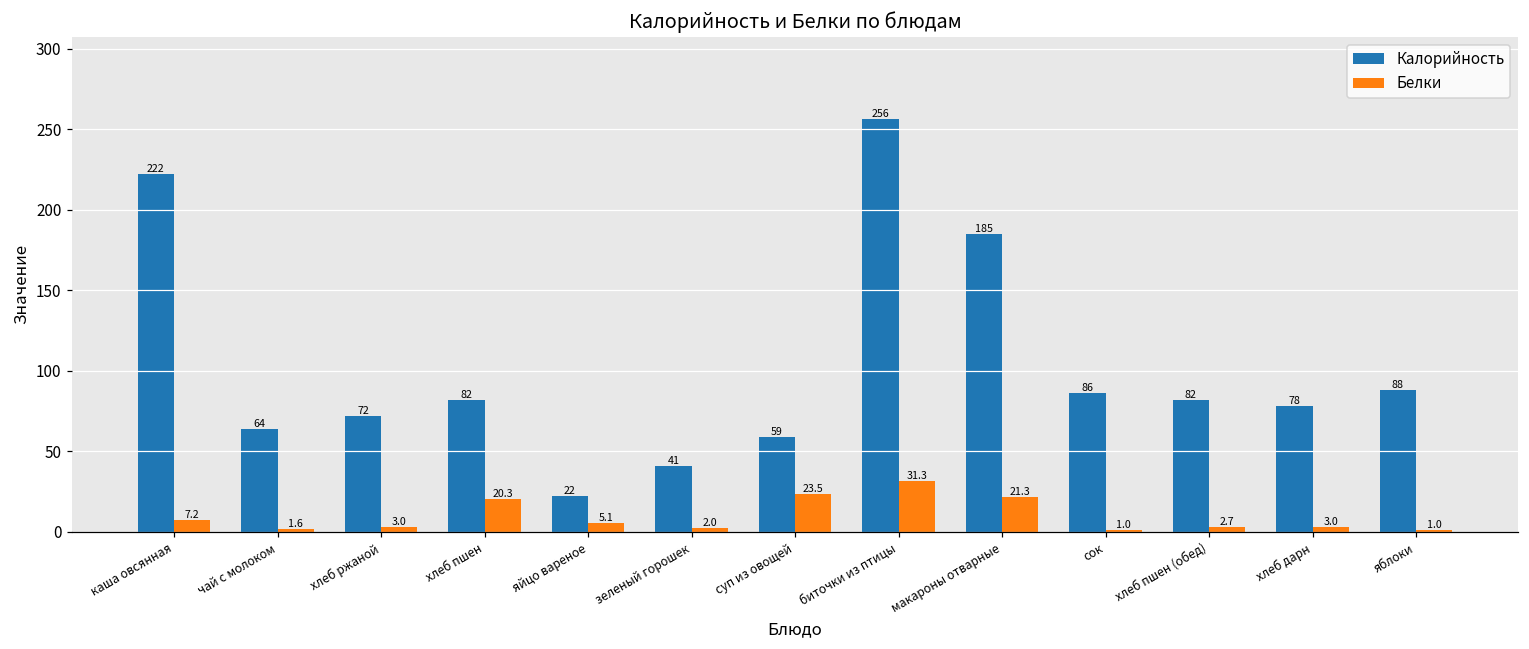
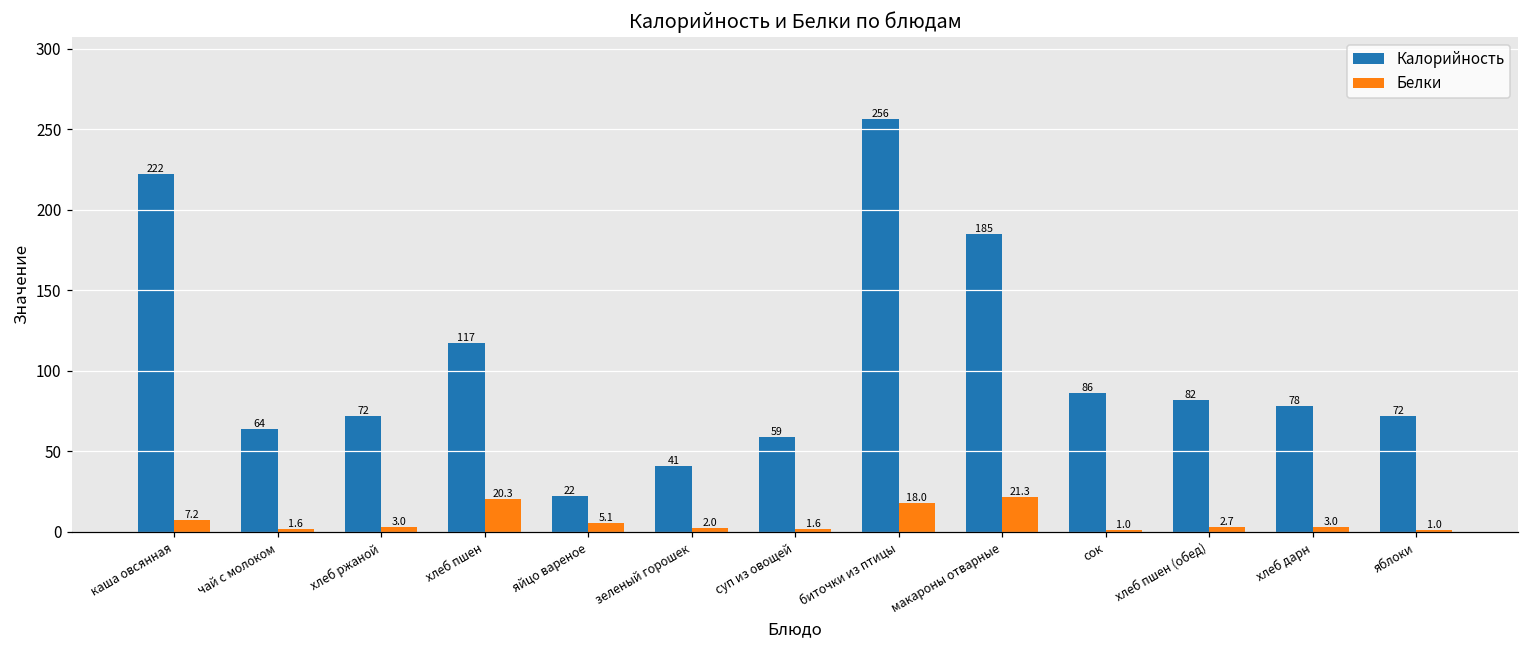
  {
    "Калорийность": {
      "каша овсянная": 222,
      "чай с молоком": 64,
      "хлеб ржаной": 72,
-     "хлеб пшен": 82,
+     "хлеб пшен": 117,
      "яйцо вареное": 22,
      "зеленый горошек": 41,
      "суп из овощей": 59,
      "биточки из птицы": 256,
      "макароны отварные": 185,
      "сок": 86,
      "хлеб пшен (обед)": 82,
      "хлеб дарн": 78,
-     "яблоки": 88
+     "яблоки": 72
    },
    "Белки": {
      "каша овсянная": 7.2,
      "чай с молоком": 1.6,
      "хлеб ржаной": 3.0,
      "хлеб пшен": 20.3,
      "яйцо вареное": 5.1,
      "зеленый горошек": 2.0,
-     "суп из овощей": 23.5,
-     "биточки из птицы": 31.3,
+     "суп из овощей": 1.6,
+     "биточки из птицы": 18.0,
      "макароны отварные": 21.3,
      "сок": 1.0,
      "хлеб пшен (обед)": 2.7,
      "хлеб дарн": 3.0,
      "яблоки": 1.0
    }
  }
